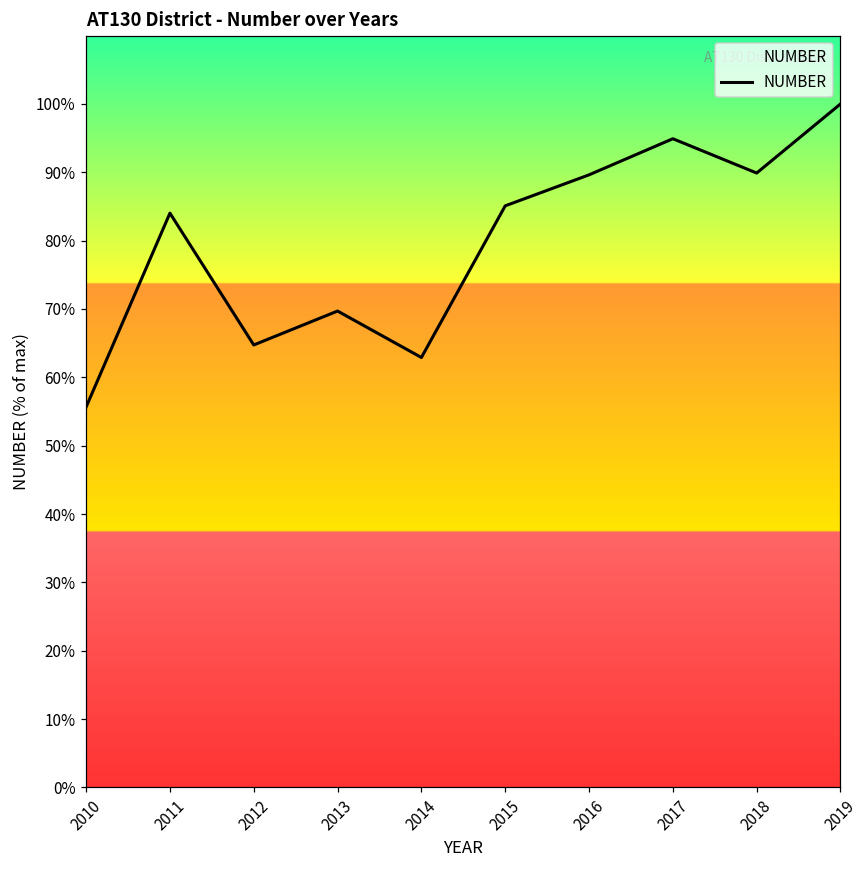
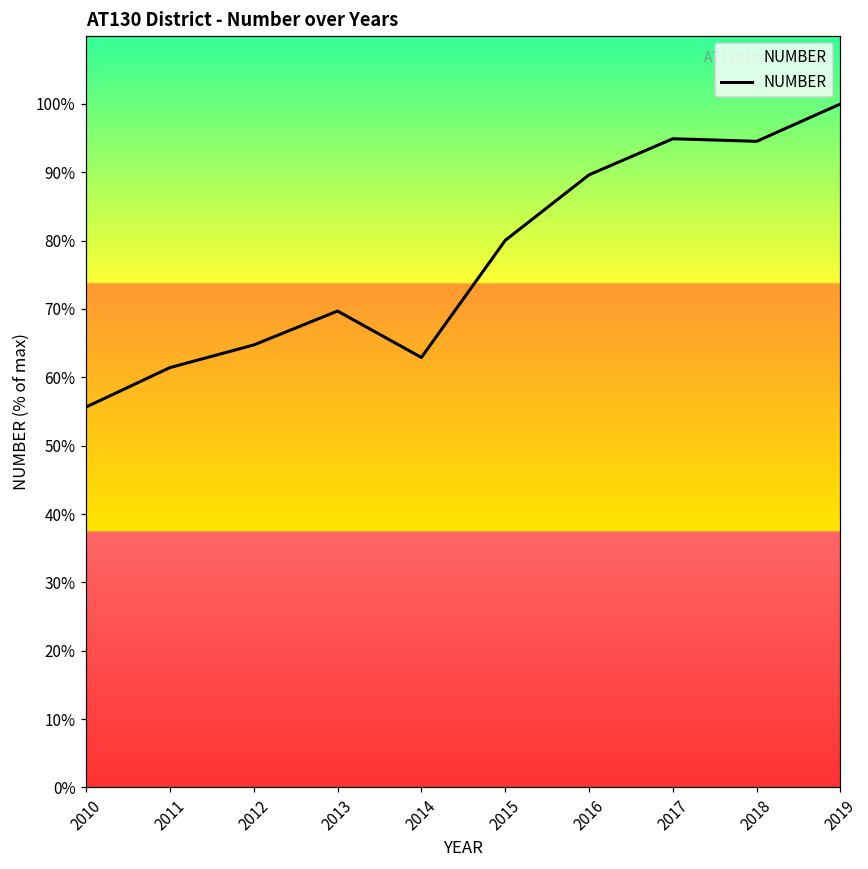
  {
    "2010": "56%",
-   "2011": "84%",
+   "2011": "61%",
    "2012": "65%",
    "2013": "70%",
    "2014": "63%",
-   "2015": "85%",
+   "2015": "80%",
    "2016": "90%",
    "2017": "95%",
-   "2018": "90%",
+   "2018": "95%",
    "2019": "100%"
  }
